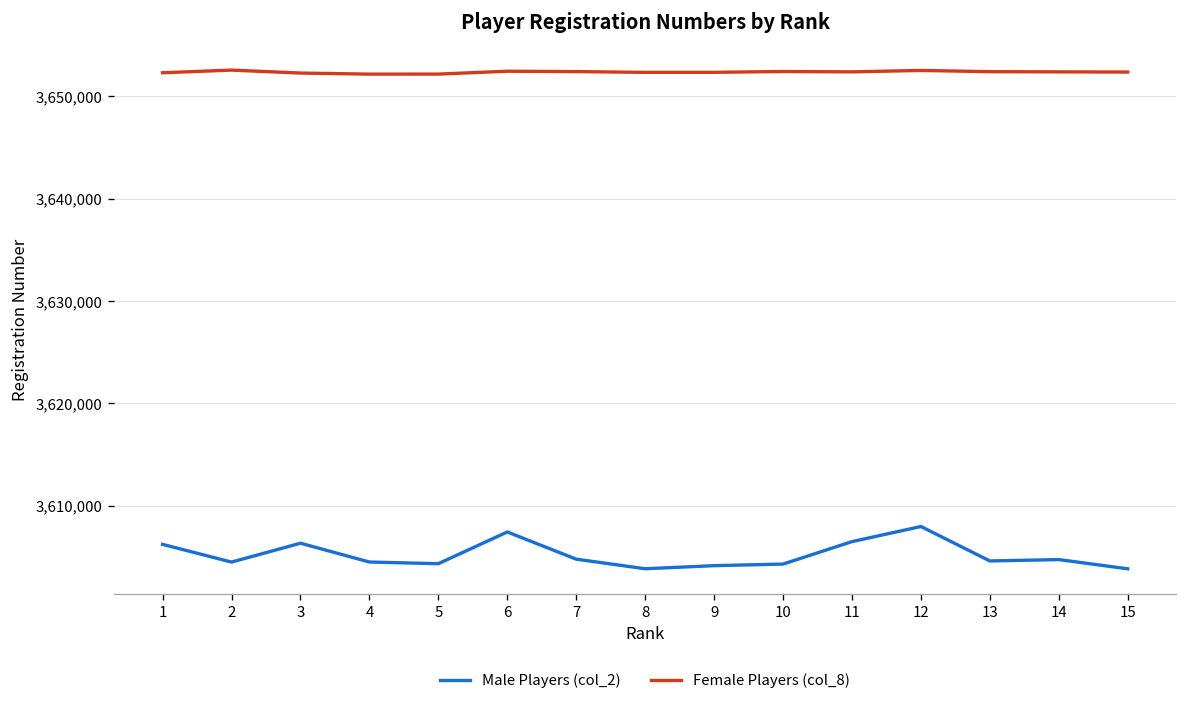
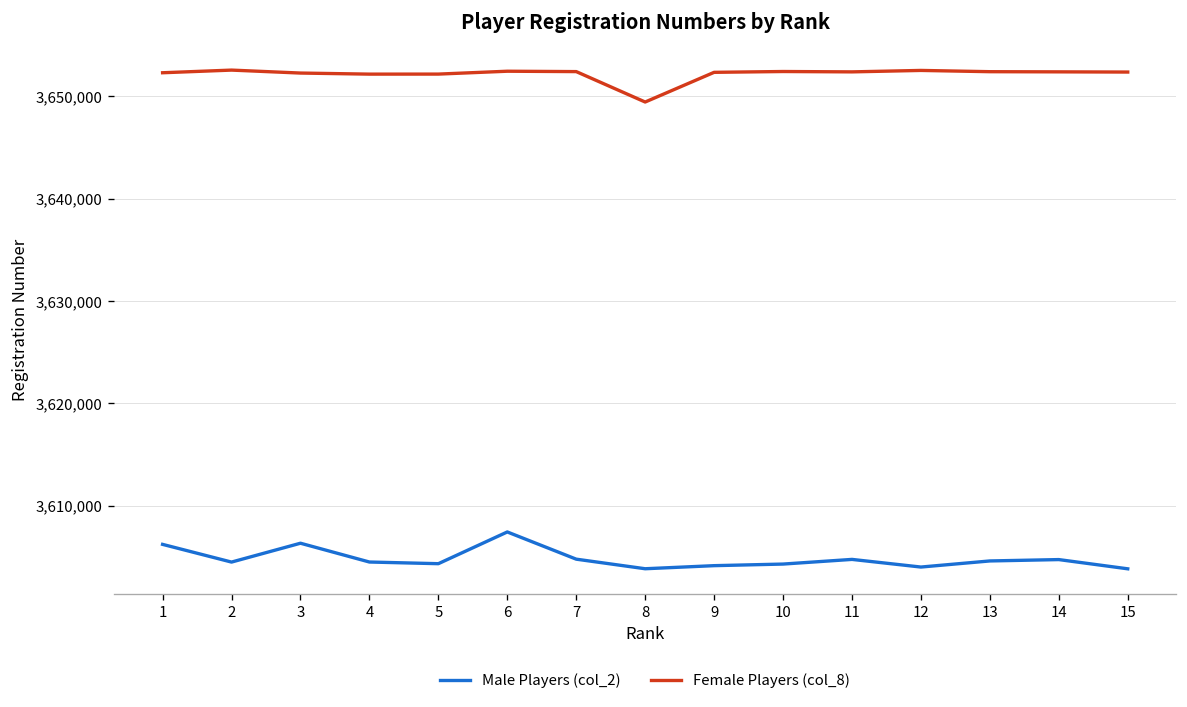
  {
    "Male Players (col_2)": {
      "1": "3,606,000",
      "2": "3,604,000",
      "3": "3,606,000",
      "4": "3,604,000",
      "5": "3,604,000",
      "6": "3,607,000",
      "7": "3,605,000",
      "8": "3,604,000",
      "9": "3,604,000",
      "10": "3,604,000",
-     "11": "3,606,000",
-     "12": "3,608,000",
+     "11": "3,605,000",
+     "12": "3,604,000",
      "13": "3,605,000",
      "14": "3,605,000",
      "15": "3,604,000"
    },
    "Female Players (col_8)": {
      "1": "3,652,000",
      "2": "3,653,000",
      "3": "3,652,000",
      "4": "3,652,000",
      "5": "3,652,000",
      "6": "3,652,000",
      "7": "3,652,000",
-     "8": "3,652,000",
+     "8": "3,649,000",
      "9": "3,652,000",
      "10": "3,652,000",
      "11": "3,652,000",
      "12": "3,653,000",
      "13": "3,652,000",
      "14": "3,652,000",
      "15": "3,652,000"
    }
  }
